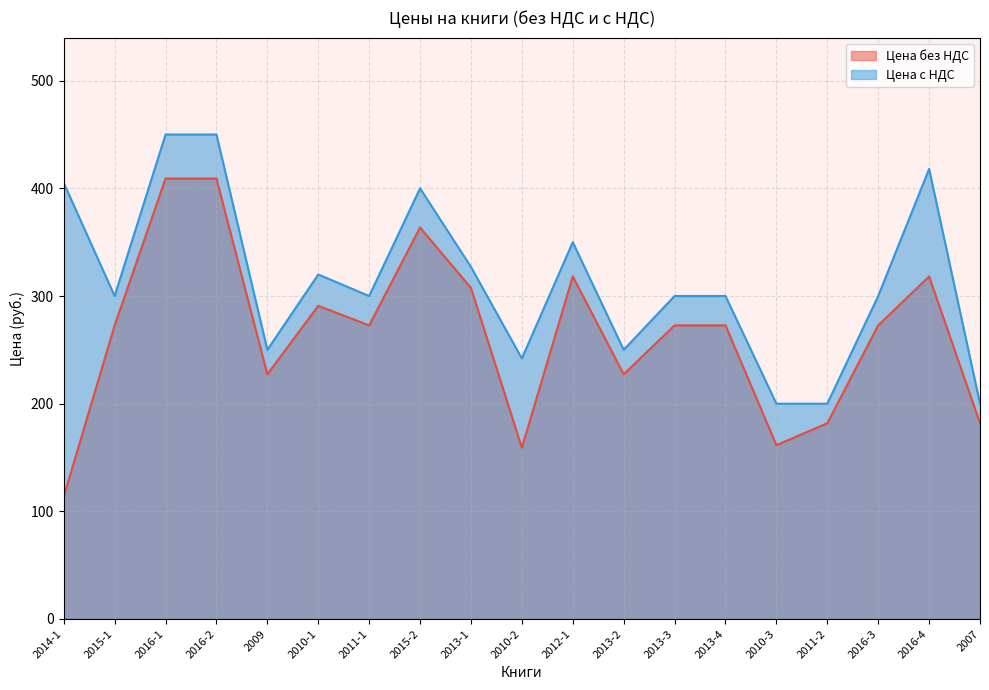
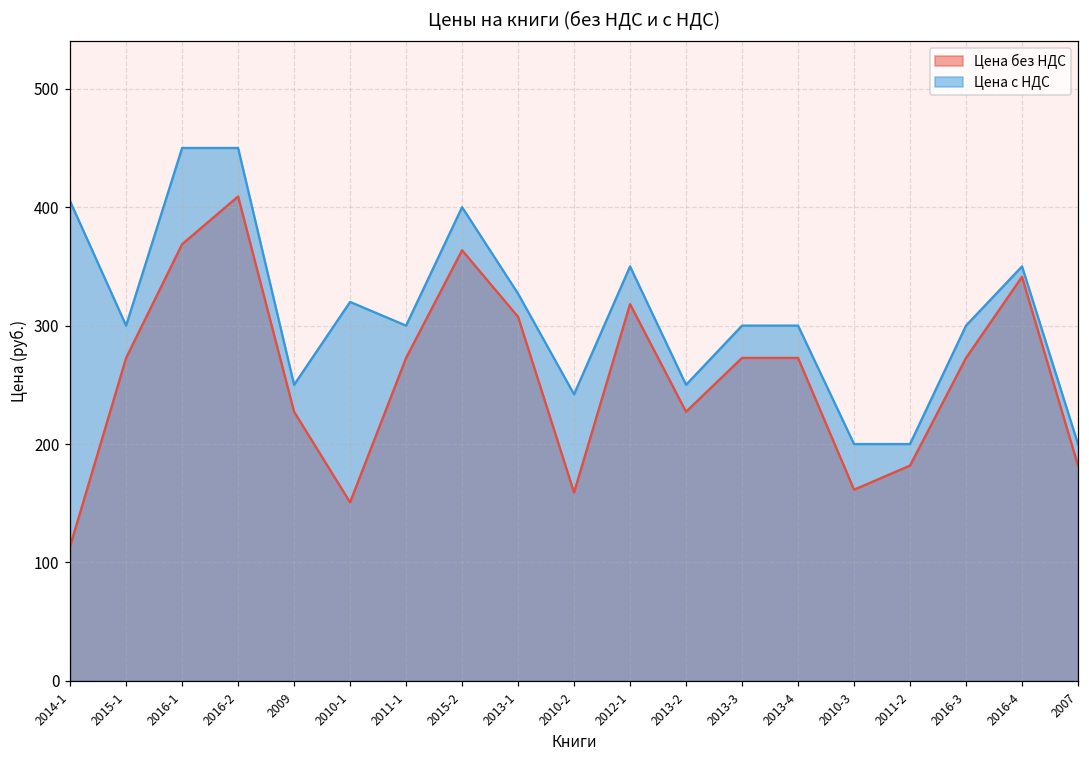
  {
    "Цена без НДС": {
      "2014-1": 114,
      "2015-1": 273,
-     "2016-1": 409,
+     "2016-1": 369,
      "2016-2": 409,
      "2009": 227,
-     "2010-1": 291,
+     "2010-1": 151,
      "2011-1": 273,
      "2015-2": 364,
      "2013-1": 307,
      "2010-2": 159,
      "2012-1": 318,
      "2013-2": 227,
      "2013-3": 273,
      "2013-4": 273,
      "2010-3": 161,
      "2011-2": 182,
      "2016-3": 273,
-     "2016-4": 318,
+     "2016-4": 341,
      "2007": 182
    },
    "Цена с НДС": {
      "2014-1": 405,
      "2015-1": 300,
      "2016-1": 450,
      "2016-2": 450,
      "2009": 250,
      "2010-1": 320,
      "2011-1": 300,
      "2015-2": 400,
      "2013-1": 327,
      "2010-2": 242,
      "2012-1": 350,
      "2013-2": 250,
      "2013-3": 300,
      "2013-4": 300,
      "2010-3": 200,
      "2011-2": 200,
      "2016-3": 300,
-     "2016-4": 418,
+     "2016-4": 350,
      "2007": 200
    }
  }
